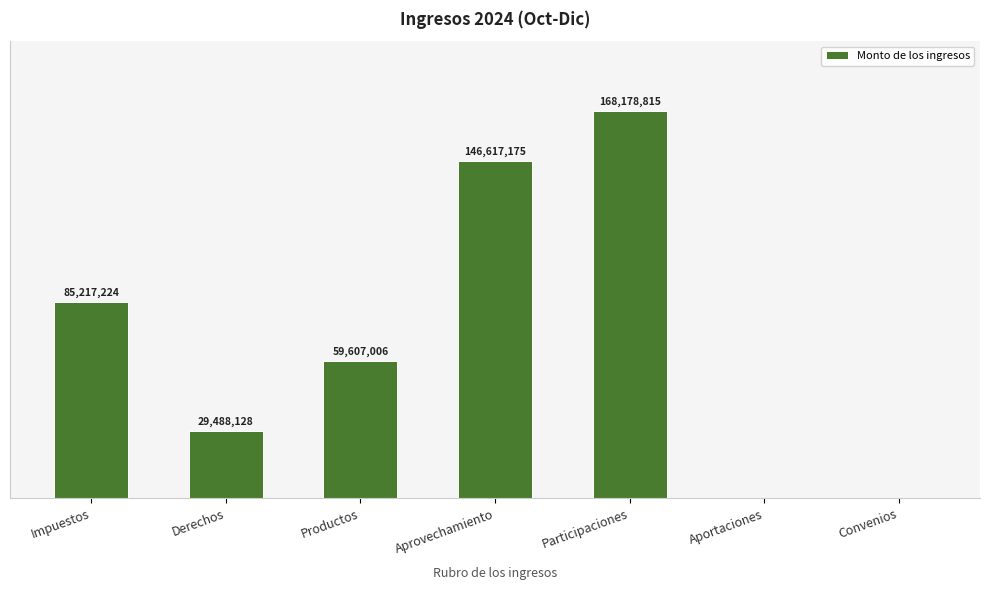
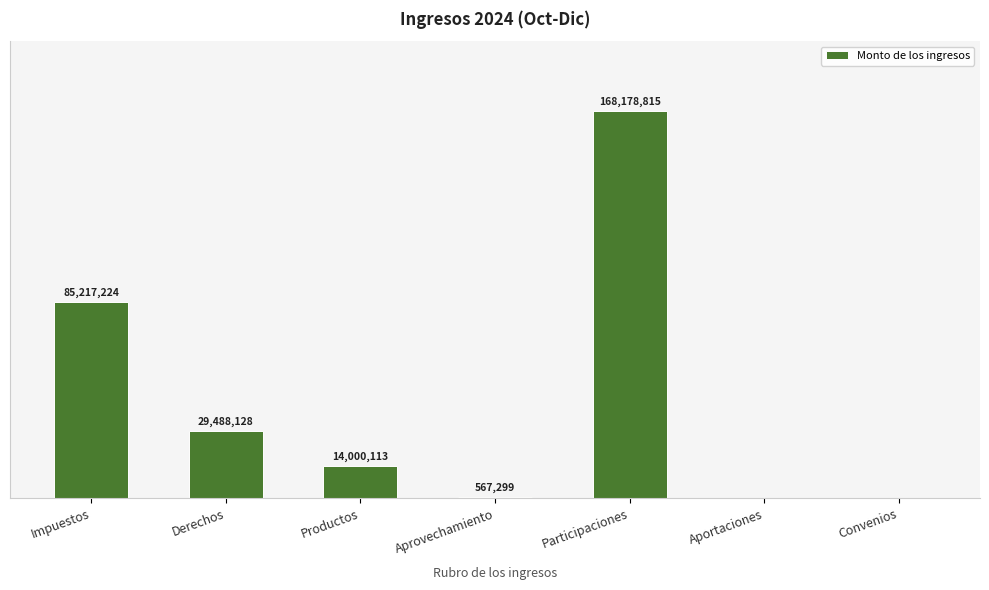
  {
    "Impuestos": "85,217,224",
    "Derechos": "29,488,128",
-   "Productos": "59,607,006",
-   "Aprovechamiento": "146,617,175",
+   "Productos": "14,000,113",
+   "Aprovechamiento": "567,299",
    "Participaciones": "168,178,815"
  }
